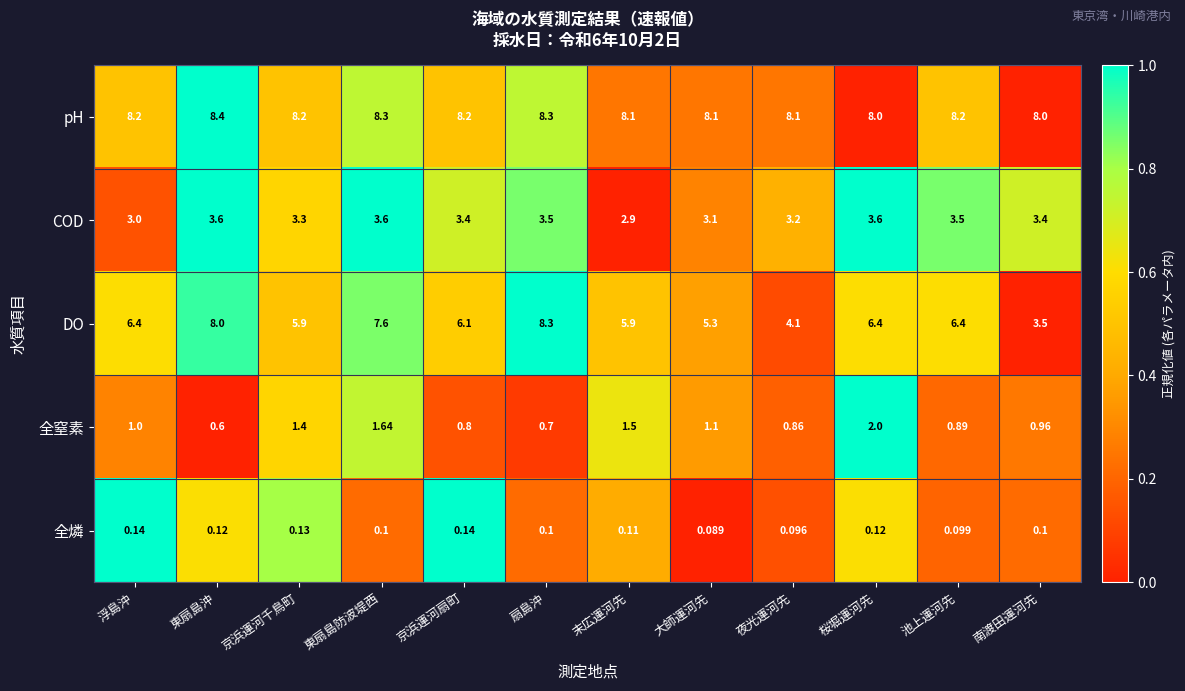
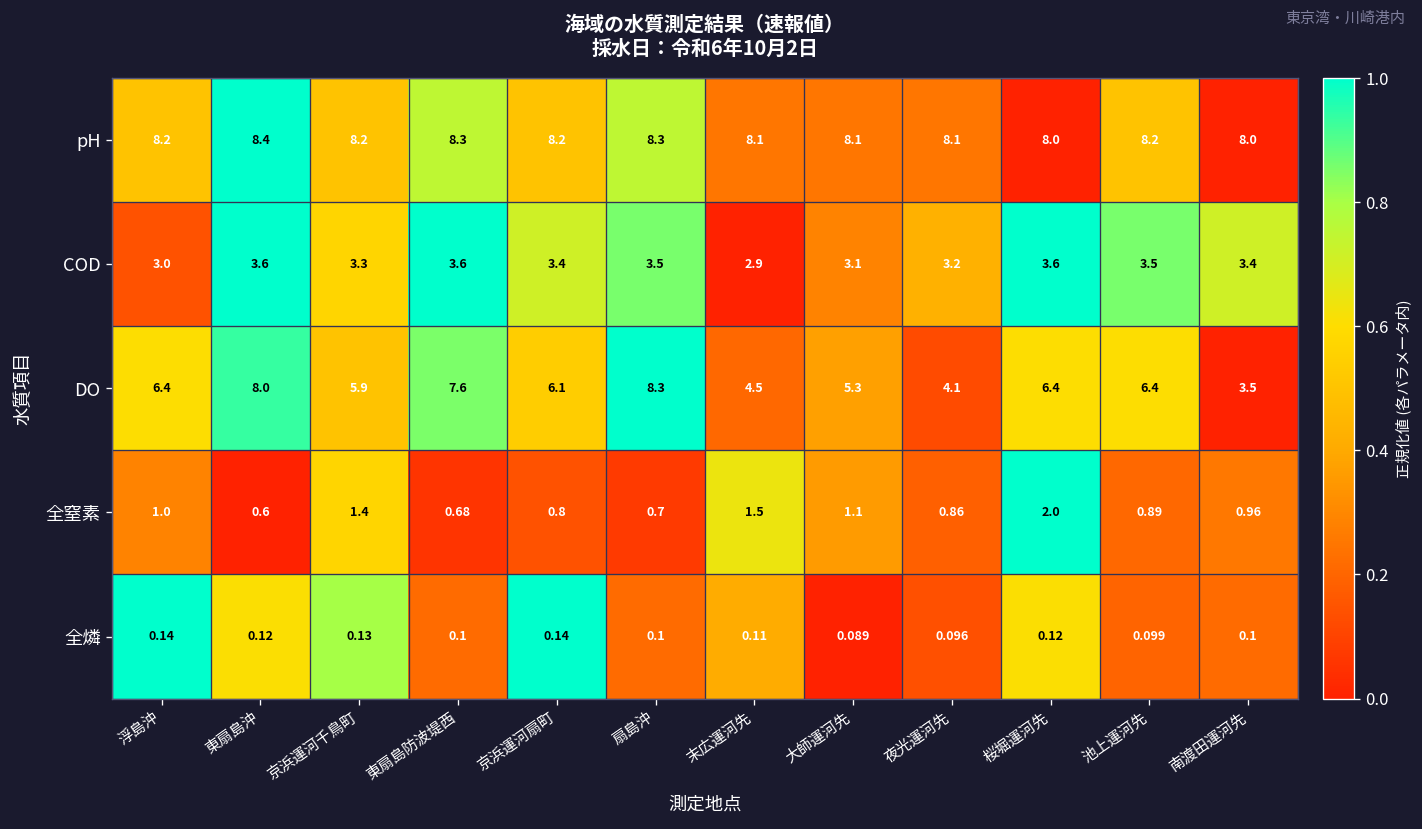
  {
    "pH": {
      "浮島沖": 8.2,
      "東扇島沖": 8.4,
      "京浜運河千鳥町": 8.2,
      "東扇島防波堤西": 8.3,
      "京浜運河扇町": 8.2,
      "扇島沖": 8.3,
      "末広運河先": 8.1,
      "大師運河先": 8.1,
      "夜光運河先": 8.1,
      "桜堀運河先": 8.0,
      "池上運河先": 8.2,
      "南渡田運河先": 8.0
    },
    "COD": {
      "浮島沖": 3.0,
      "東扇島沖": 3.6,
      "京浜運河千鳥町": 3.3,
      "東扇島防波堤西": 3.6,
      "京浜運河扇町": 3.4,
      "扇島沖": 3.5,
      "末広運河先": 2.9,
      "大師運河先": 3.1,
      "夜光運河先": 3.2,
      "桜堀運河先": 3.6,
      "池上運河先": 3.5,
      "南渡田運河先": 3.4
    },
    "DO": {
      "浮島沖": 6.4,
      "東扇島沖": 8.0,
      "京浜運河千鳥町": 5.9,
      "東扇島防波堤西": 7.6,
      "京浜運河扇町": 6.1,
      "扇島沖": 8.3,
-     "末広運河先": 5.9,
+     "末広運河先": 4.5,
      "大師運河先": 5.3,
      "夜光運河先": 4.1,
      "桜堀運河先": 6.4,
      "池上運河先": 6.4,
      "南渡田運河先": 3.5
    },
    "全窒素": {
      "浮島沖": 1.0,
      "東扇島沖": 0.6,
      "京浜運河千鳥町": 1.4,
-     "東扇島防波堤西": 1.64,
+     "東扇島防波堤西": 0.68,
      "京浜運河扇町": 0.8,
      "扇島沖": 0.7,
      "末広運河先": 1.5,
      "大師運河先": 1.1,
      "夜光運河先": 0.86,
      "桜堀運河先": 2.0,
      "池上運河先": 0.89,
      "南渡田運河先": 0.96
    },
    "全燐": {
      "浮島沖": 0.14,
      "東扇島沖": 0.12,
      "京浜運河千鳥町": 0.13,
      "東扇島防波堤西": 0.1,
      "京浜運河扇町": 0.14,
      "扇島沖": 0.1,
      "末広運河先": 0.11,
      "大師運河先": 0.089,
      "夜光運河先": 0.096,
      "桜堀運河先": 0.12,
      "池上運河先": 0.099,
      "南渡田運河先": 0.1
    }
  }
